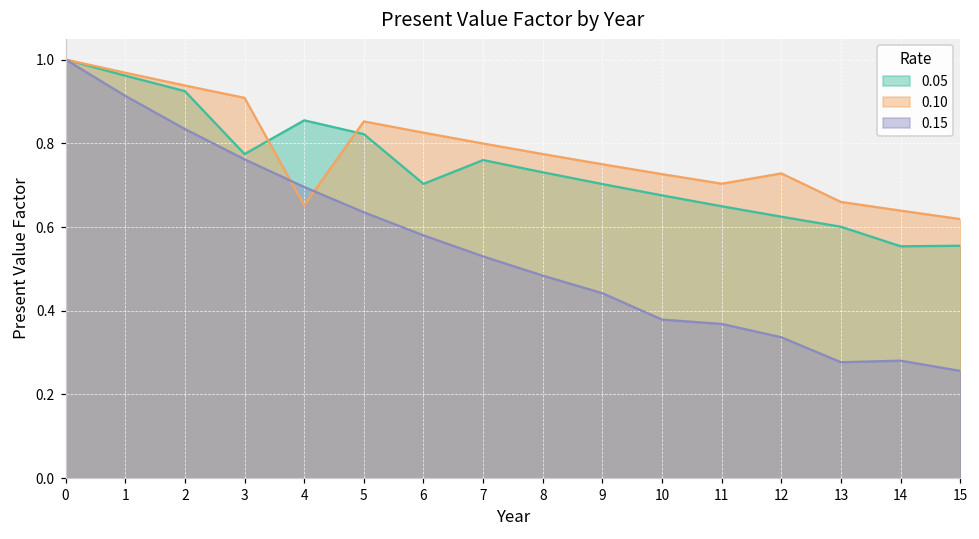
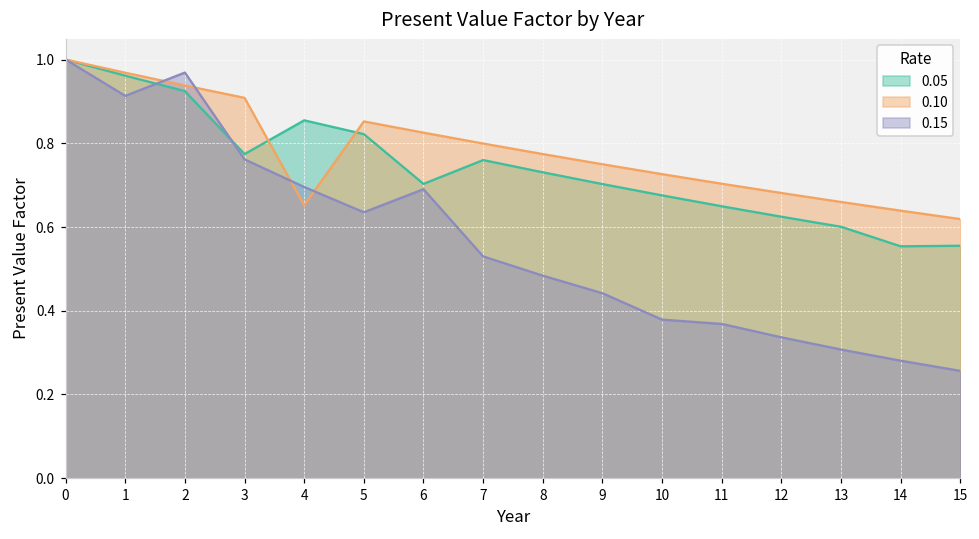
  {
    "0.05": {
      "1": 0.96,
      "2": 0.92,
      "3": 0.77,
      "4": 0.85,
      "5": 0.82,
      "6": 0.70,
      "7": 0.76,
      "8": 0.73,
      "9": 0.70,
      "10": 0.68,
      "11": 0.65,
      "12": 0.62,
      "13": 0.60,
      "14": 0.55,
      "15": 0.56
    },
    "0.10": {
      "1": 0.97,
      "2": 0.94,
      "3": 0.91,
      "4": 0.65,
      "5": 0.85,
      "6": 0.83,
      "7": 0.80,
      "8": 0.77,
      "9": 0.75,
      "10": 0.73,
      "11": 0.70,
-     "12": 0.73,
+     "12": 0.68,
      "13": 0.66,
      "14": 0.64,
      "15": 0.62
    },
    "0.15": {
      "1": 0.91,
-     "2": 0.83,
+     "2": 0.97,
      "3": 0.76,
      "4": 0.70,
      "5": 0.64,
-     "6": 0.58,
+     "6": 0.69,
      "7": 0.53,
      "8": 0.48,
      "9": 0.44,
      "10": 0.38,
      "11": 0.37,
      "12": 0.34,
-     "13": 0.28,
+     "13": 0.31,
      "14": 0.28,
      "15": 0.26
    }
  }
